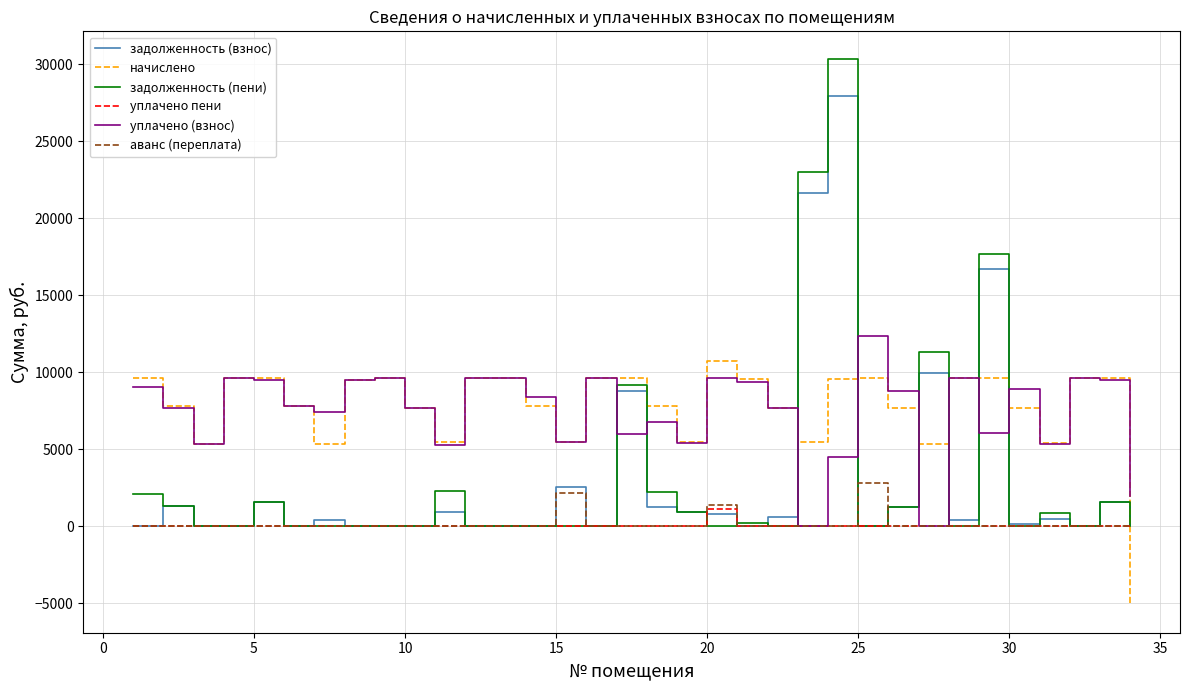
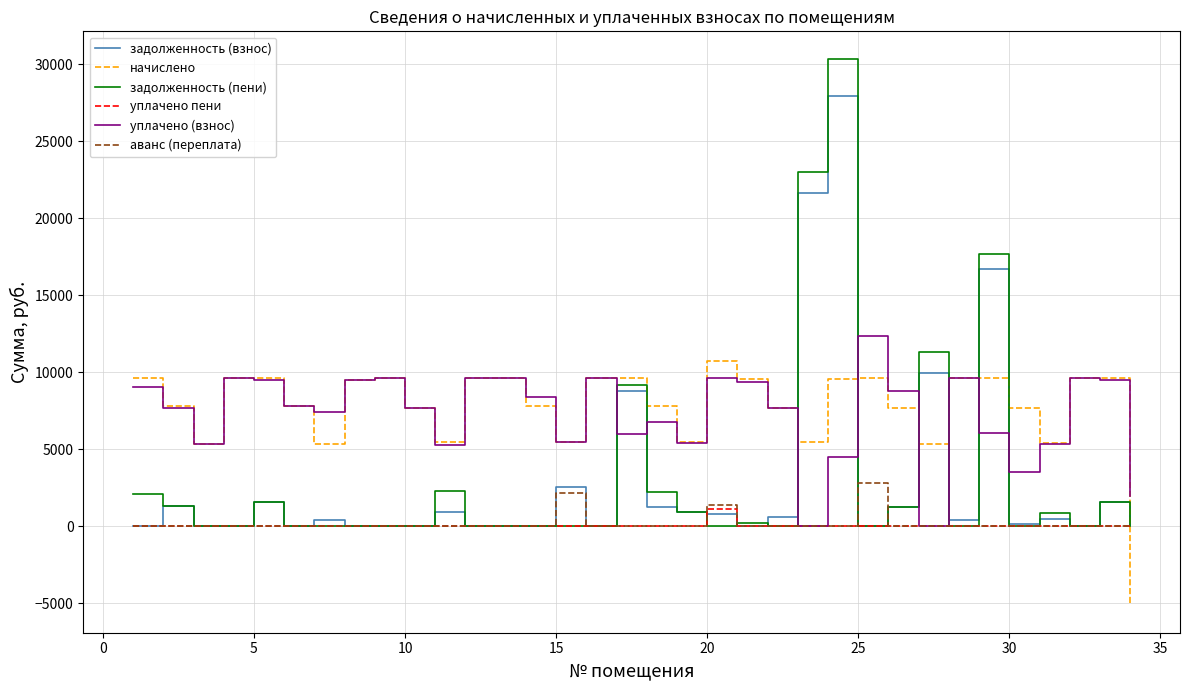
  {
    "задолженность (взнос)": {
      "15": 2500,
      "20": 800
    },
    "начислено": {
      "20": 10700,
      "25": 9600,
      "30": 7700
    },
    "задолженность (пени)": {
      "20": 0
    },
    "уплачено пени": {
      "20": 1100
    },
    "уплачено (взнос)": {
      "20": 9600,
      "25": 12300,
-     "30": 8900
+     "30": 3500
    },
    "аванс (переплата)": {
      "15": 2200,
      "20": 1400,
      "25": 2800
    }
  }
